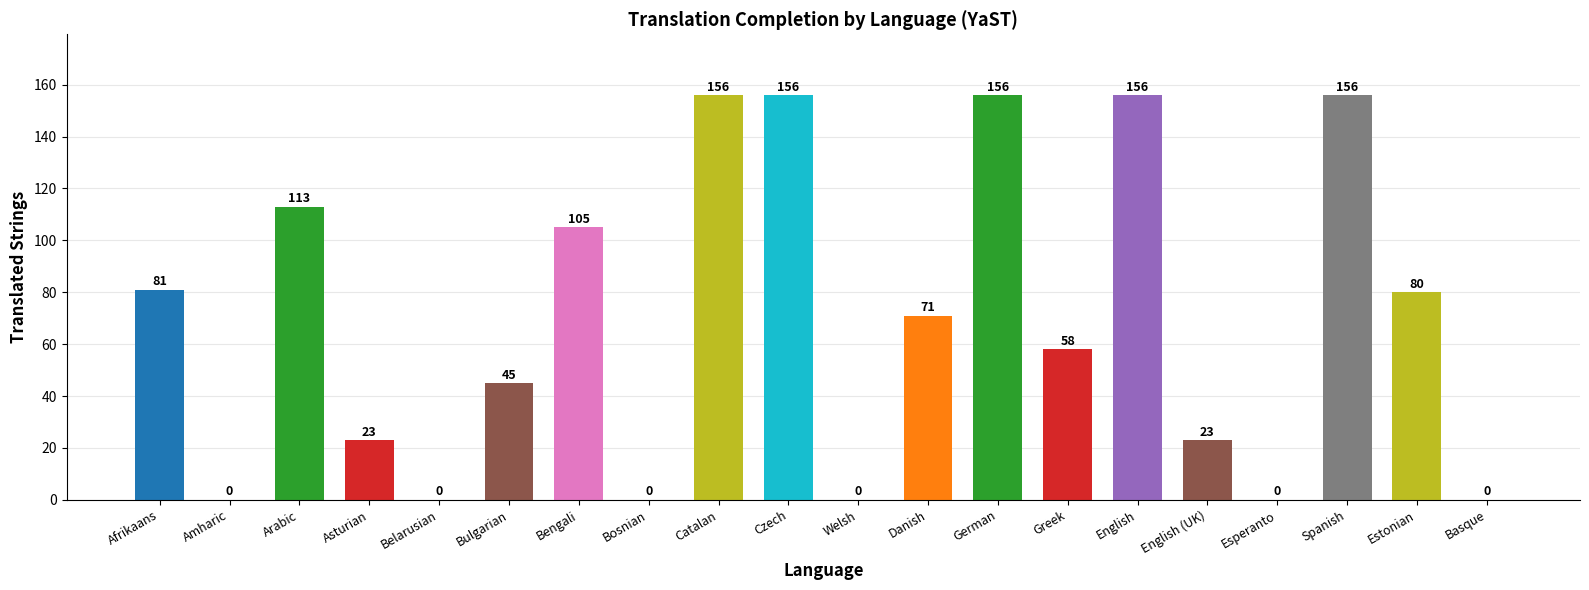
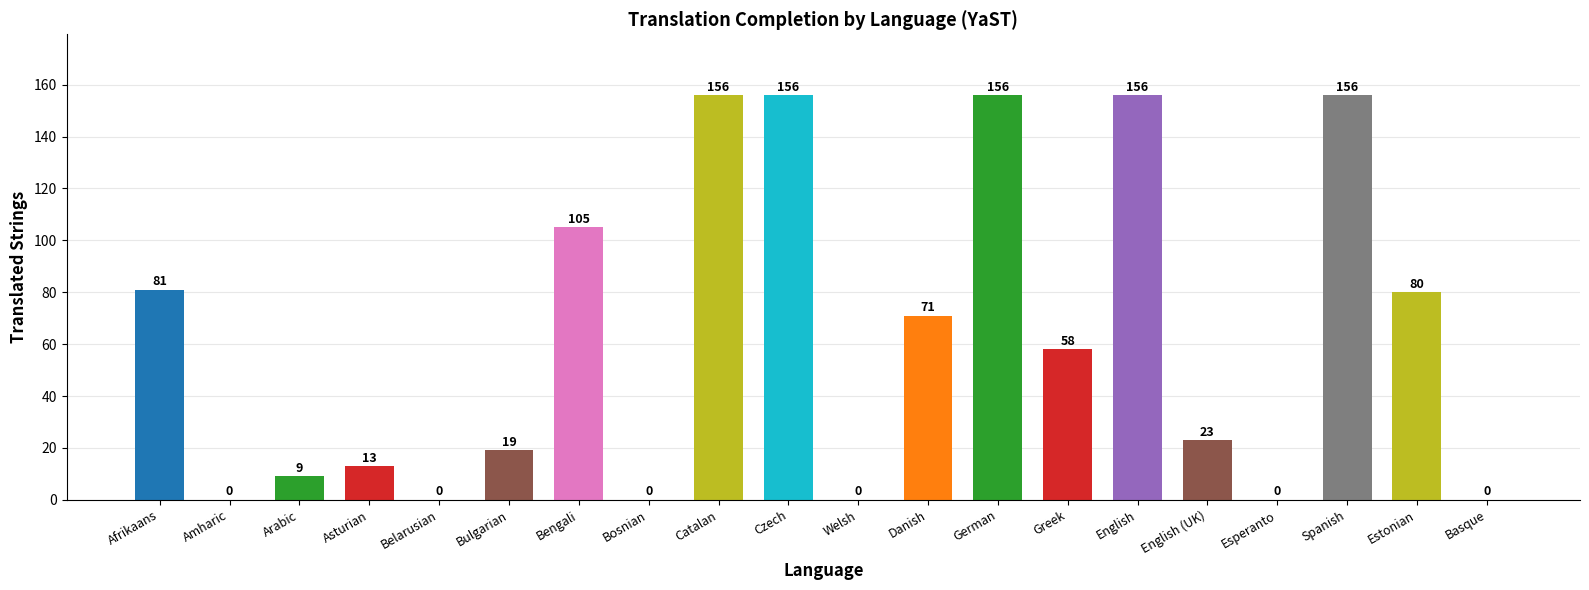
  {
    "Afrikaans": 81,
    "Amharic": 0,
-   "Arabic": 113,
-   "Asturian": 23,
+   "Arabic": 9,
+   "Asturian": 13,
    "Belarusian": 0,
-   "Bulgarian": 45,
+   "Bulgarian": 19,
    "Bengali": 105,
    "Bosnian": 0,
    "Catalan": 156,
    "Czech": 156,
    "Welsh": 0,
    "Danish": 71,
    "German": 156,
    "Greek": 58,
    "English": 156,
    "English (UK)": 23,
    "Esperanto": 0,
    "Spanish": 156,
    "Estonian": 80,
    "Basque": 0
  }
